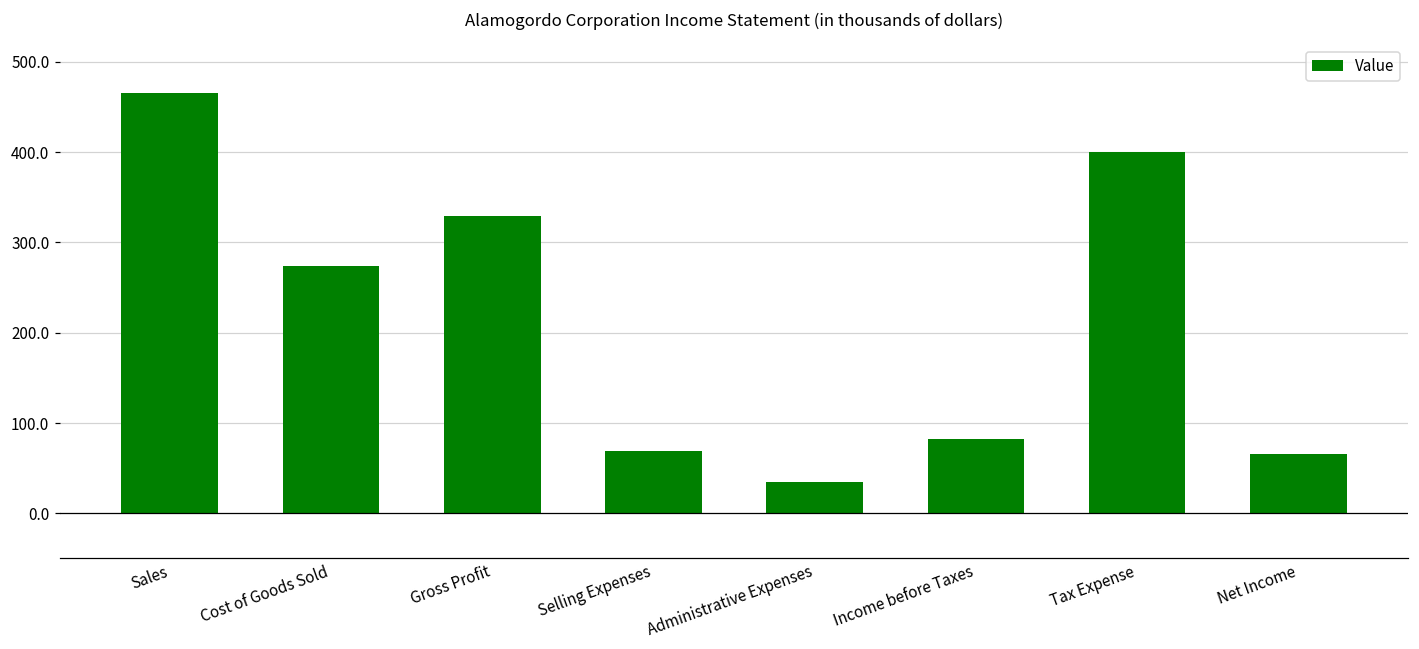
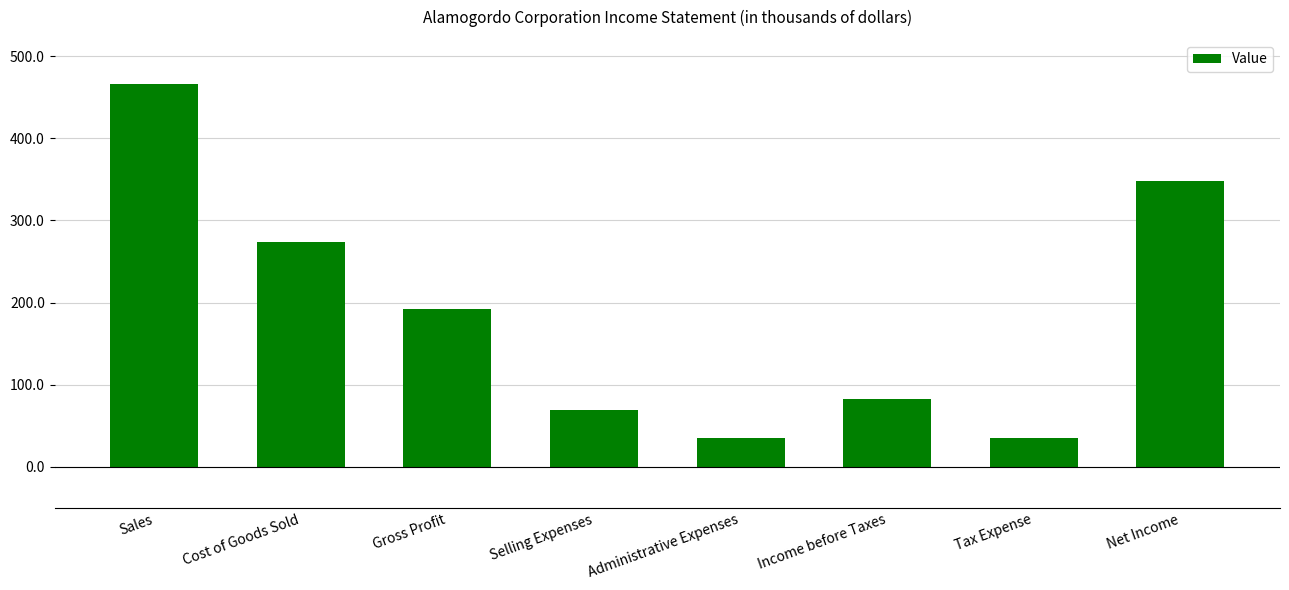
  {
    "Sales": 470,
    "Cost of Goods Sold": 270,
-   "Gross Profit": 330,
+   "Gross Profit": 190,
    "Selling Expenses": 70,
    "Administrative Expenses": 30,
    "Income before Taxes": 80,
-   "Tax Expense": 400,
-   "Net Income": 70
+   "Tax Expense": 40,
+   "Net Income": 350
  }
